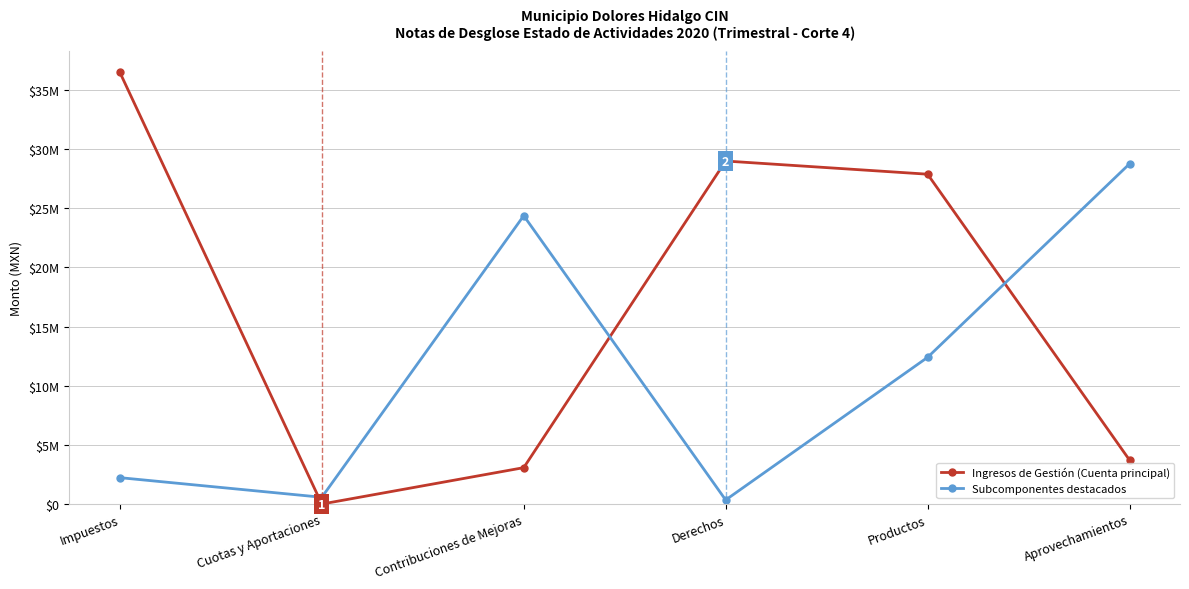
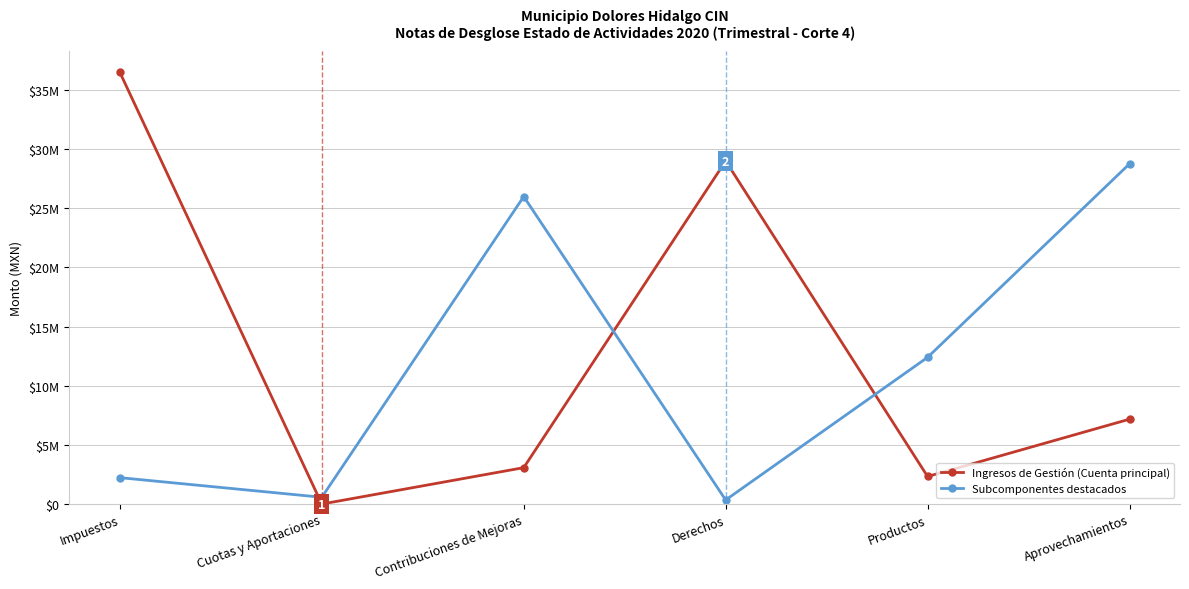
  {
    "Ingresos de Gestión (Cuenta principal)": {
      "Impuestos": "$36500000",
      "Contribuciones de Mejoras": "$3100000",
-     "Productos": "$27900000",
-     "Aprovechamientos": "$3700000"
+     "Productos": "$2300000",
+     "Aprovechamientos": "$7200000"
    },
    "Subcomponentes destacados": {
      "Impuestos": "$2200000",
-     "Contribuciones de Mejoras": "$24400000",
+     "Contribuciones de Mejoras": "$26000000",
      "Derechos": "$300000",
      "Productos": "$12400000",
      "Aprovechamientos": "$28800000"
    }
  }
